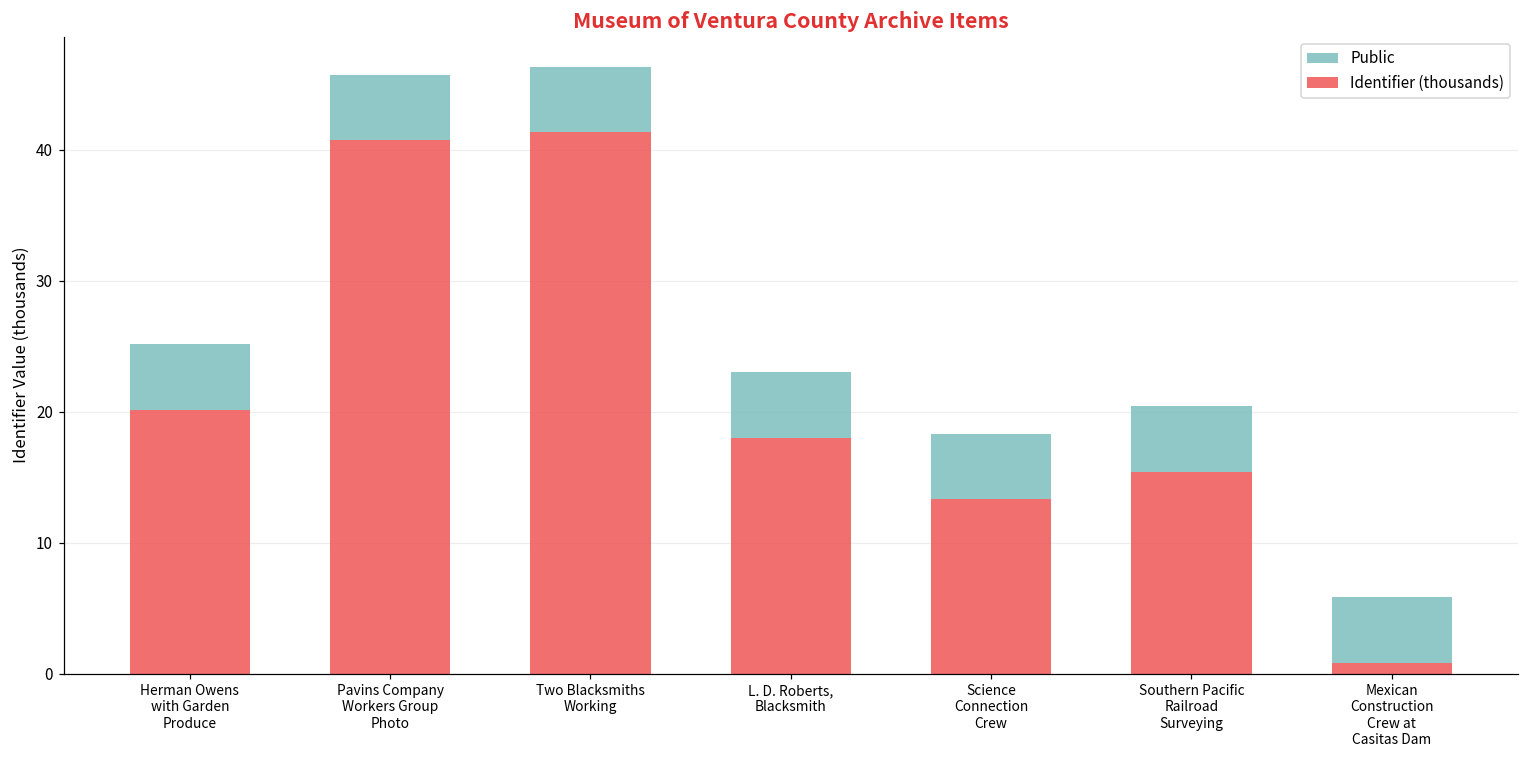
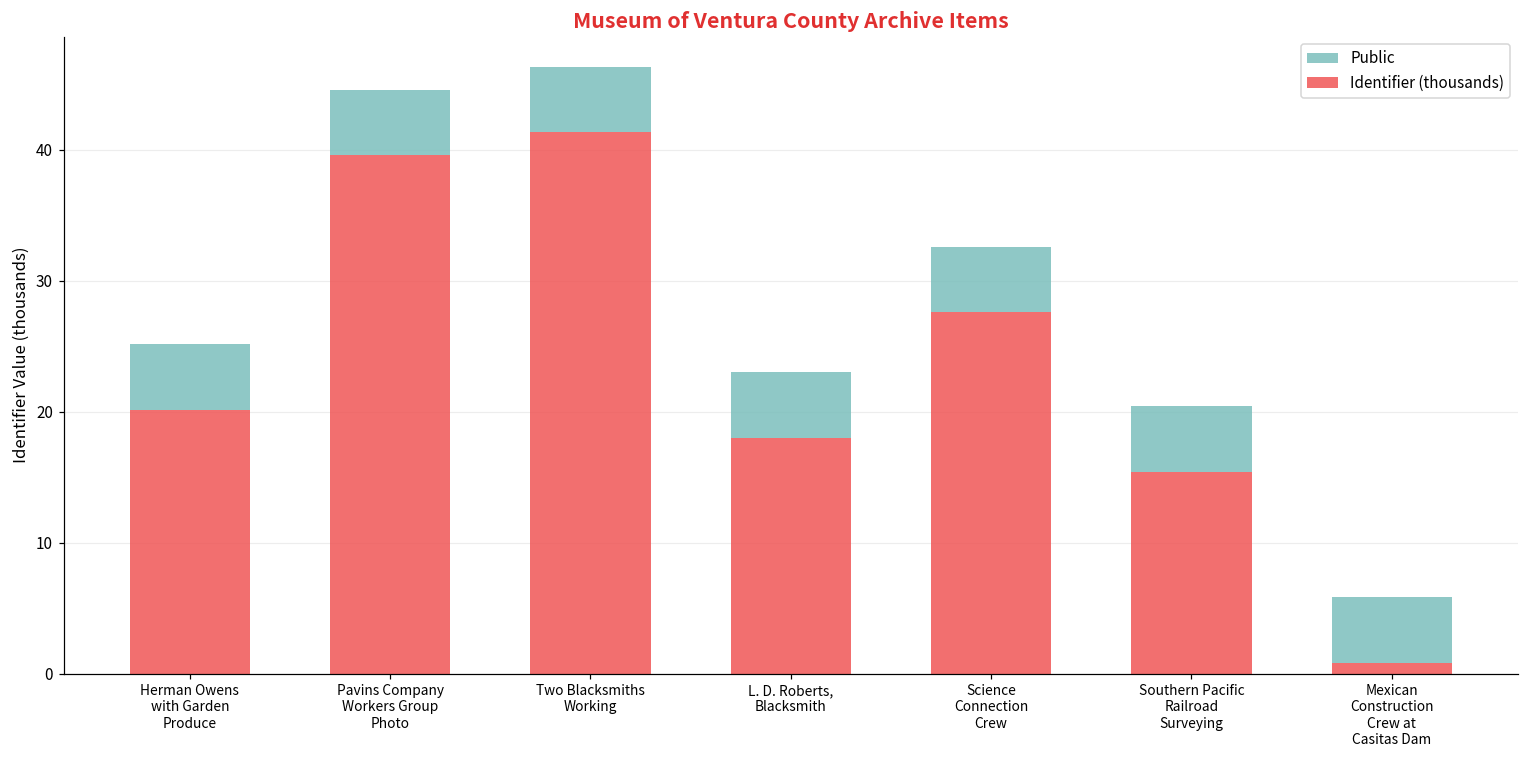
  {
    "Public": {
      "Herman Owens with Garden Produce": 5.0,
      "Pavins Company Workers Group Photo": 5.0,
      "Two Blacksmiths Working": 5.0,
      "L. D. Roberts, Blacksmith": 5.0,
      "Science Connection Crew": 5.0,
      "Southern Pacific Railroad Surveying": 5.0,
      "Mexican Construction Crew at Casitas Dam": 5.0
    },
    "Identifier (thousands)": {
      "Herman Owens with Garden Produce": 20.2,
-     "Pavins Company Workers Group Photo": 40.7,
+     "Pavins Company Workers Group Photo": 39.6,
      "Two Blacksmiths Working": 41.3,
      "L. D. Roberts, Blacksmith": 18.0,
-     "Science Connection Crew": 13.3,
+     "Science Connection Crew": 27.6,
      "Southern Pacific Railroad Surveying": 15.4,
      "Mexican Construction Crew at Casitas Dam": 0.8
    }
  }
